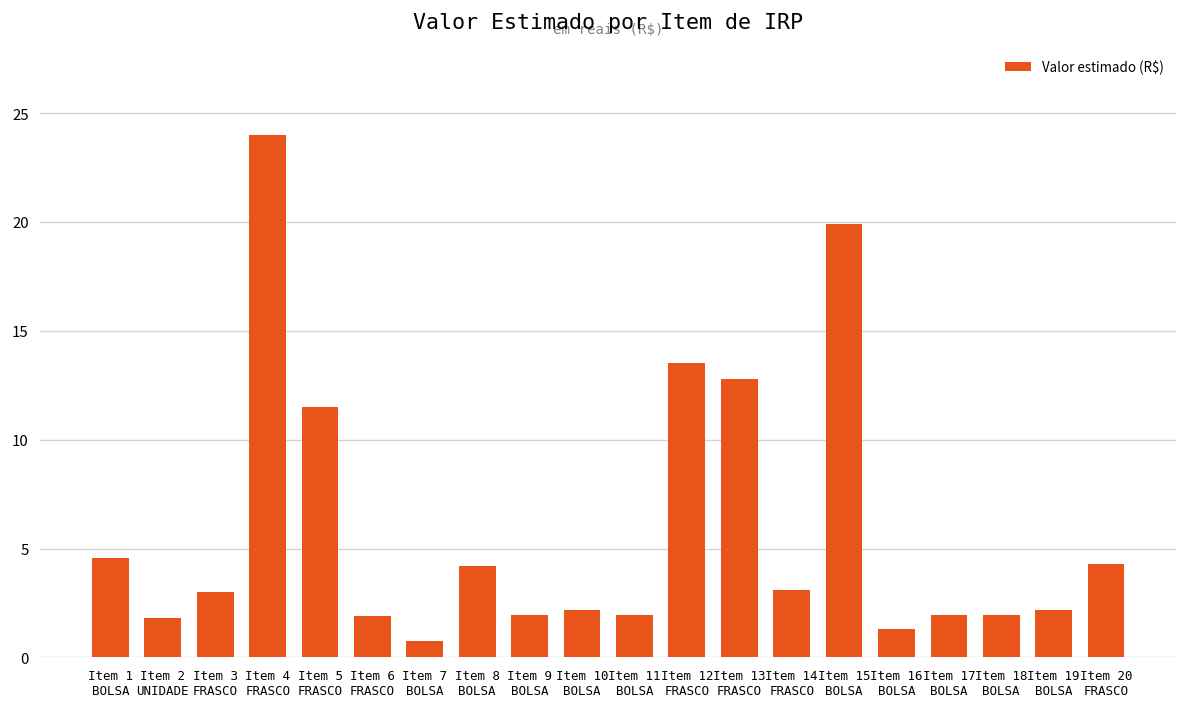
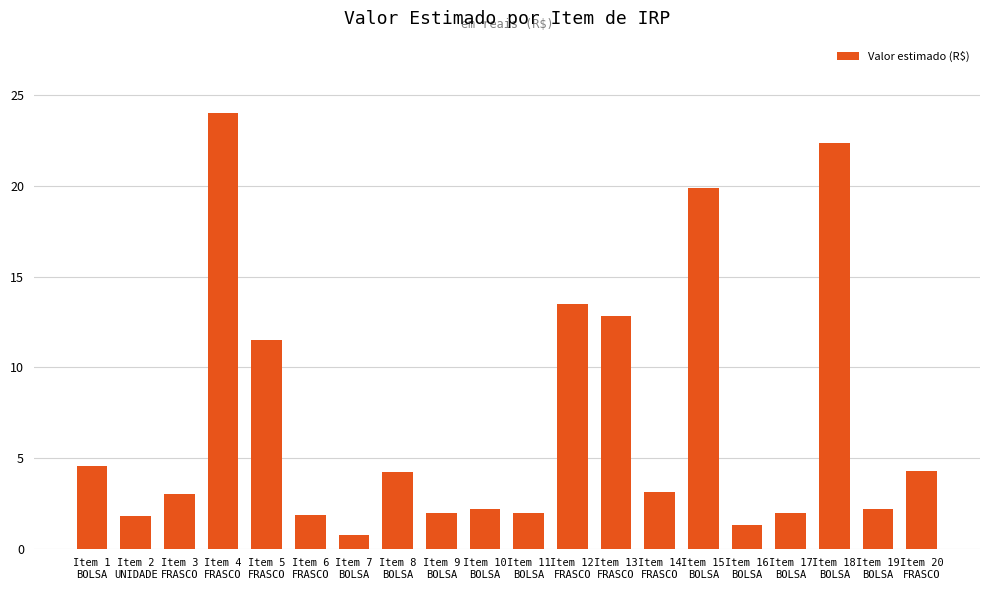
  {
    "Item 1 BOLSA": 4.6,
    "Item 2 UNIDADE": 1.8,
    "Item 3 FRASCO": 3.0,
    "Item 4 FRASCO": 24.0,
    "Item 5 FRASCO": 11.5,
    "Item 6 FRASCO": 1.9,
    "Item 7 BOLSA": 0.8,
    "Item 8 BOLSA": 4.2,
    "Item 9 BOLSA": 2.0,
    "Item 10 BOLSA": 2.2,
    "Item 11 BOLSA": 2.0,
    "Item 12 FRASCO": 13.5,
    "Item 13 FRASCO": 12.8,
    "Item 14 FRASCO": 3.1,
    "Item 15 BOLSA": 19.9,
    "Item 16 BOLSA": 1.3,
    "Item 17 BOLSA": 2.0,
-   "Item 18 BOLSA": 2.0,
+   "Item 18 BOLSA": 22.4,
    "Item 19 BOLSA": 2.2,
    "Item 20 FRASCO": 4.3
  }
